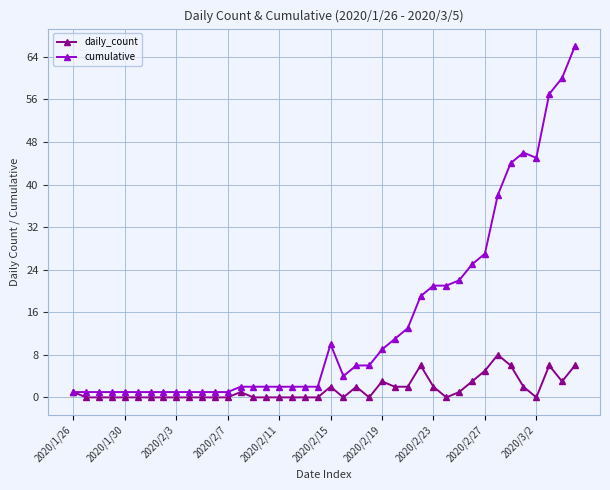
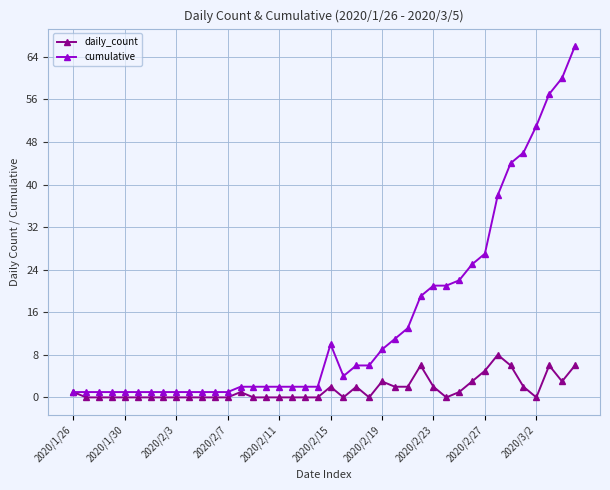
  {
    "daily_count": {
      "2020/1/30": 0,
      "2020/2/3": 0,
      "2020/2/7": 0,
      "2020/2/11": 0,
      "2020/2/15": 2,
      "2020/2/19": 3,
      "2020/2/23": 2,
      "2020/2/27": 5,
      "2020/3/2": 0
    },
    "cumulative": {
      "2020/1/30": 1,
      "2020/2/3": 1,
      "2020/2/7": 1,
      "2020/2/11": 2,
      "2020/2/15": 10,
      "2020/2/19": 9,
      "2020/2/23": 21,
      "2020/2/27": 27,
-     "2020/3/2": 45
+     "2020/3/2": 51
    }
  }
